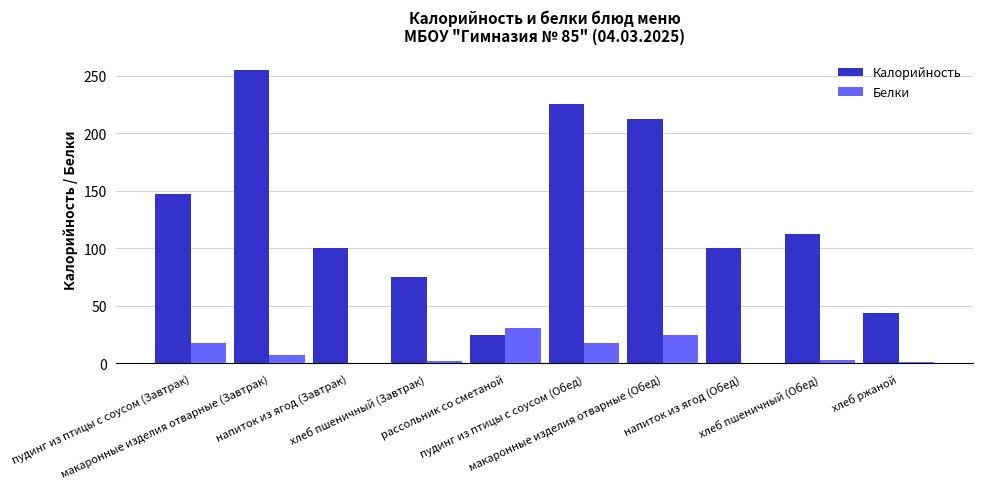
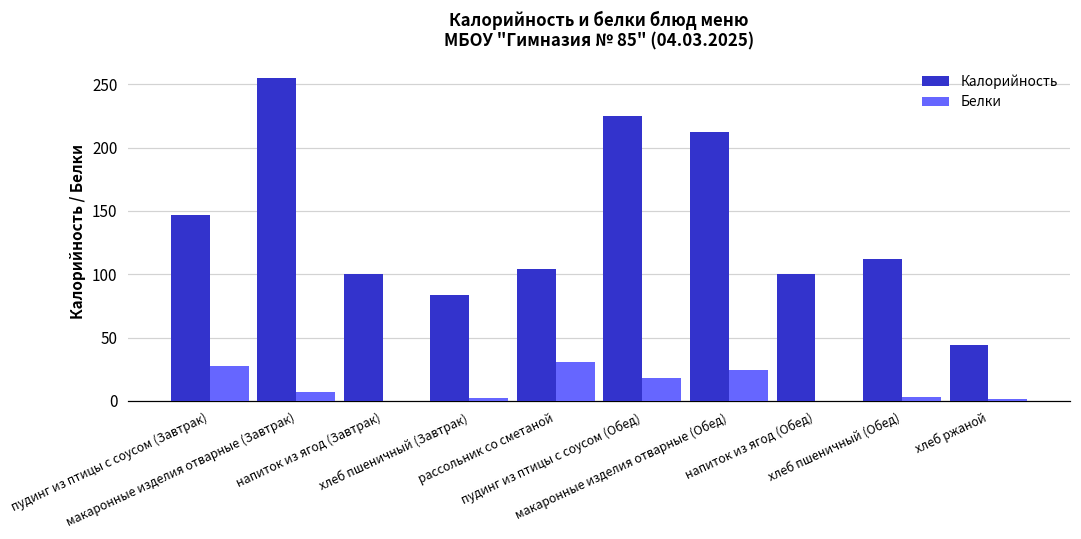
  {
    "Калорийность": {
      "пудинг из птицы с соусом (Завтрак)": 147,
      "макаронные изделия отварные (Завтрак)": 255,
      "напиток из ягод (Завтрак)": 100,
-     "хлеб пшеничный (Завтрак)": 75,
-     "рассольник со сметаной": 25,
+     "хлеб пшеничный (Завтрак)": 84,
+     "рассольник со сметаной": 104,
      "пудинг из птицы с соусом (Обед)": 225,
      "макаронные изделия отварные (Обед)": 212,
      "напиток из ягод (Обед)": 100,
      "хлеб пшеничный (Обед)": 112,
      "хлеб ржаной": 44
    },
    "Белки": {
-     "пудинг из птицы с соусом (Завтрак)": 18,
+     "пудинг из птицы с соусом (Завтрак)": 28,
      "макаронные изделия отварные (Завтрак)": 7,
      "хлеб пшеничный (Завтрак)": 3,
      "рассольник со сметаной": 31,
      "пудинг из птицы с соусом (Обед)": 18,
      "макаронные изделия отварные (Обед)": 24,
      "хлеб пшеничный (Обед)": 3
    }
  }
